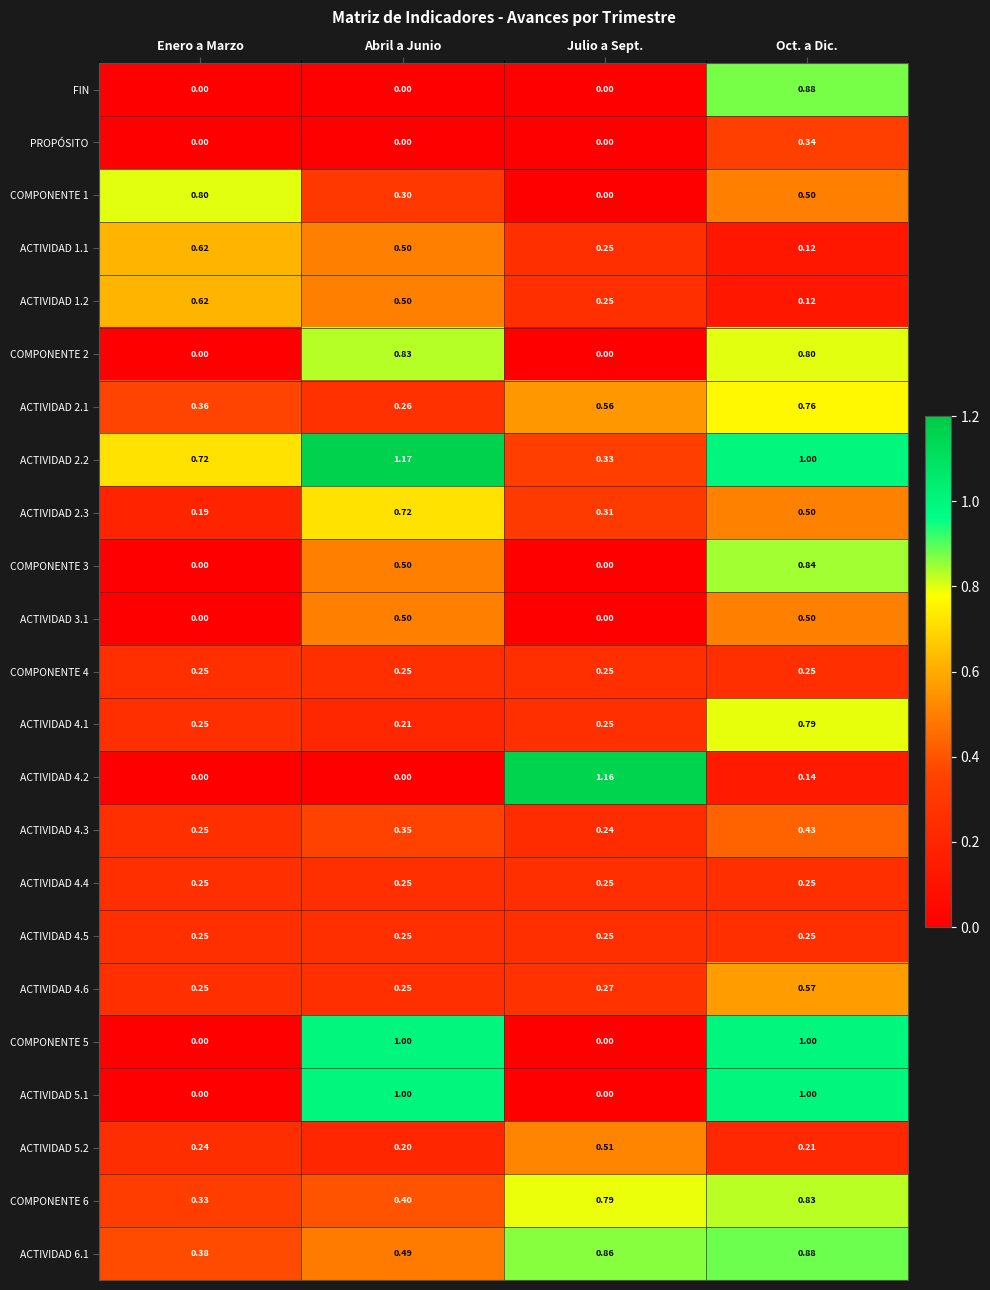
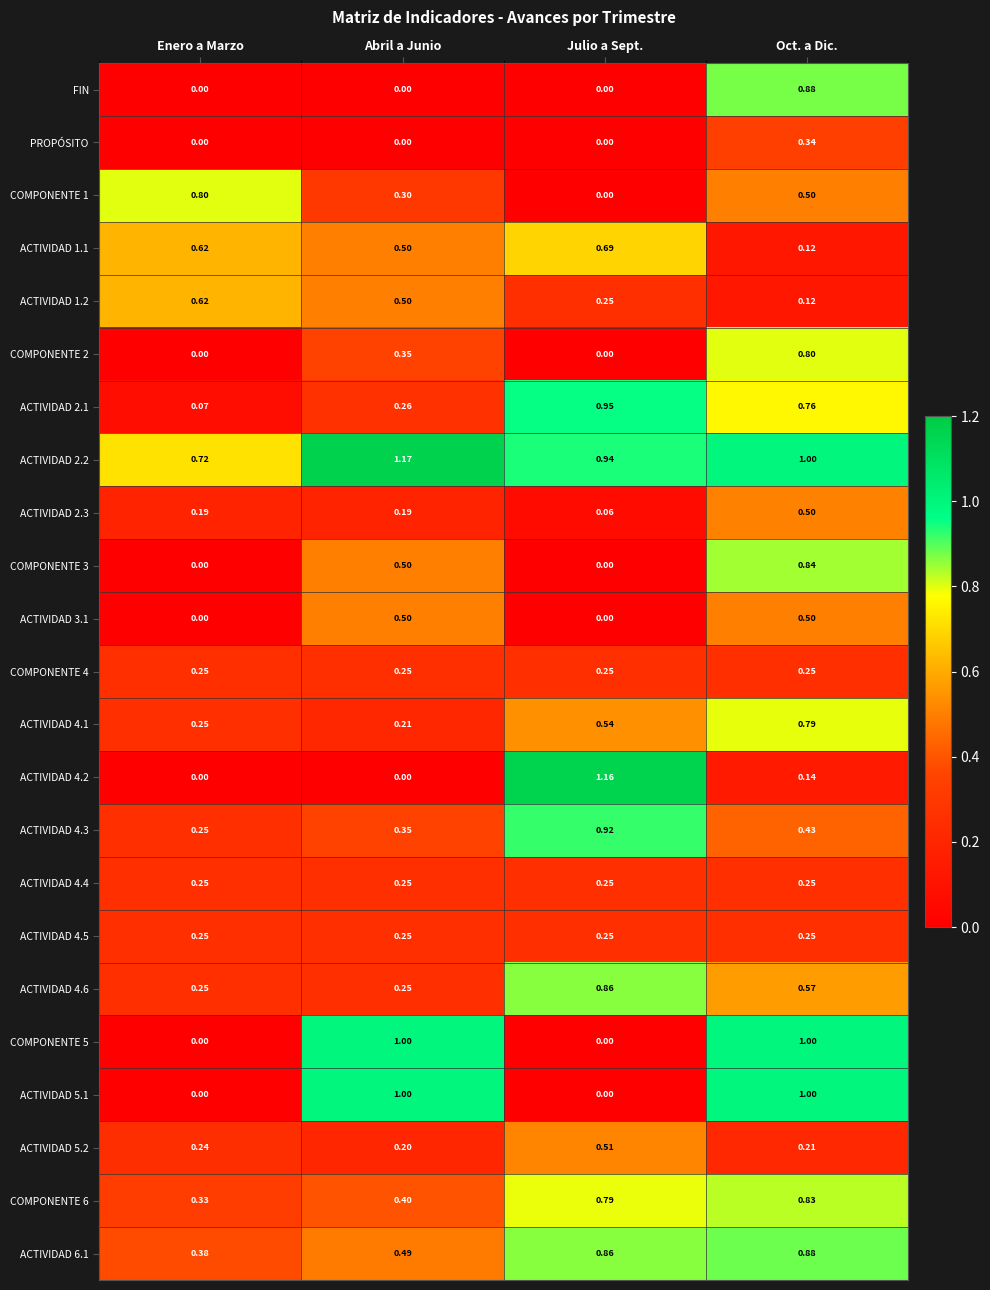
  {
    "FIN": {
      "Enero a Marzo": 0.00,
      "Abril a Junio": 0.00,
      "Julio a Sept.": 0.00,
      "Oct. a Dic.": 0.88
    },
    "PROPÓSITO": {
      "Enero a Marzo": 0.00,
      "Abril a Junio": 0.00,
      "Julio a Sept.": 0.00,
      "Oct. a Dic.": 0.34
    },
    "COMPONENTE 1": {
      "Enero a Marzo": 0.80,
      "Abril a Junio": 0.30,
      "Julio a Sept.": 0.00,
      "Oct. a Dic.": 0.50
    },
    "ACTIVIDAD 1.1": {
      "Enero a Marzo": 0.62,
      "Abril a Junio": 0.50,
-     "Julio a Sept.": 0.25,
+     "Julio a Sept.": 0.69,
      "Oct. a Dic.": 0.12
    },
    "ACTIVIDAD 1.2": {
      "Enero a Marzo": 0.62,
      "Abril a Junio": 0.50,
      "Julio a Sept.": 0.25,
      "Oct. a Dic.": 0.12
    },
    "COMPONENTE 2": {
      "Enero a Marzo": 0.00,
-     "Abril a Junio": 0.83,
+     "Abril a Junio": 0.35,
      "Julio a Sept.": 0.00,
      "Oct. a Dic.": 0.80
    },
    "ACTIVIDAD 2.1": {
-     "Enero a Marzo": 0.36,
+     "Enero a Marzo": 0.07,
      "Abril a Junio": 0.26,
-     "Julio a Sept.": 0.56,
+     "Julio a Sept.": 0.95,
      "Oct. a Dic.": 0.76
    },
    "ACTIVIDAD 2.2": {
      "Enero a Marzo": 0.72,
      "Abril a Junio": 1.17,
-     "Julio a Sept.": 0.33,
+     "Julio a Sept.": 0.94,
      "Oct. a Dic.": 1.00
    },
    "ACTIVIDAD 2.3": {
      "Enero a Marzo": 0.19,
-     "Abril a Junio": 0.72,
-     "Julio a Sept.": 0.31,
+     "Abril a Junio": 0.19,
+     "Julio a Sept.": 0.06,
      "Oct. a Dic.": 0.50
    },
    "COMPONENTE 3": {
      "Enero a Marzo": 0.00,
      "Abril a Junio": 0.50,
      "Julio a Sept.": 0.00,
      "Oct. a Dic.": 0.84
    },
    "ACTIVIDAD 3.1": {
      "Enero a Marzo": 0.00,
      "Abril a Junio": 0.50,
      "Julio a Sept.": 0.00,
      "Oct. a Dic.": 0.50
    },
    "COMPONENTE 4": {
      "Enero a Marzo": 0.25,
      "Abril a Junio": 0.25,
      "Julio a Sept.": 0.25,
      "Oct. a Dic.": 0.25
    },
    "ACTIVIDAD 4.1": {
      "Enero a Marzo": 0.25,
      "Abril a Junio": 0.21,
-     "Julio a Sept.": 0.25,
+     "Julio a Sept.": 0.54,
      "Oct. a Dic.": 0.79
    },
    "ACTIVIDAD 4.2": {
      "Enero a Marzo": 0.00,
      "Abril a Junio": 0.00,
      "Julio a Sept.": 1.16,
      "Oct. a Dic.": 0.14
    },
    "ACTIVIDAD 4.3": {
      "Enero a Marzo": 0.25,
      "Abril a Junio": 0.35,
-     "Julio a Sept.": 0.24,
+     "Julio a Sept.": 0.92,
      "Oct. a Dic.": 0.43
    },
    "ACTIVIDAD 4.4": {
      "Enero a Marzo": 0.25,
      "Abril a Junio": 0.25,
      "Julio a Sept.": 0.25,
      "Oct. a Dic.": 0.25
    },
    "ACTIVIDAD 4.5": {
      "Enero a Marzo": 0.25,
      "Abril a Junio": 0.25,
      "Julio a Sept.": 0.25,
      "Oct. a Dic.": 0.25
    },
    "ACTIVIDAD 4.6": {
      "Enero a Marzo": 0.25,
      "Abril a Junio": 0.25,
-     "Julio a Sept.": 0.27,
+     "Julio a Sept.": 0.86,
      "Oct. a Dic.": 0.57
    },
    "COMPONENTE 5": {
      "Enero a Marzo": 0.00,
      "Abril a Junio": 1.00,
      "Julio a Sept.": 0.00,
      "Oct. a Dic.": 1.00
    },
    "ACTIVIDAD 5.1": {
      "Enero a Marzo": 0.00,
      "Abril a Junio": 1.00,
      "Julio a Sept.": 0.00,
      "Oct. a Dic.": 1.00
    },
    "ACTIVIDAD 5.2": {
      "Enero a Marzo": 0.24,
      "Abril a Junio": 0.20,
      "Julio a Sept.": 0.51,
      "Oct. a Dic.": 0.21
    },
    "COMPONENTE 6": {
      "Enero a Marzo": 0.33,
      "Abril a Junio": 0.40,
      "Julio a Sept.": 0.79,
      "Oct. a Dic.": 0.83
    },
    "ACTIVIDAD 6.1": {
      "Enero a Marzo": 0.38,
      "Abril a Junio": 0.49,
      "Julio a Sept.": 0.86,
      "Oct. a Dic.": 0.88
    }
  }
